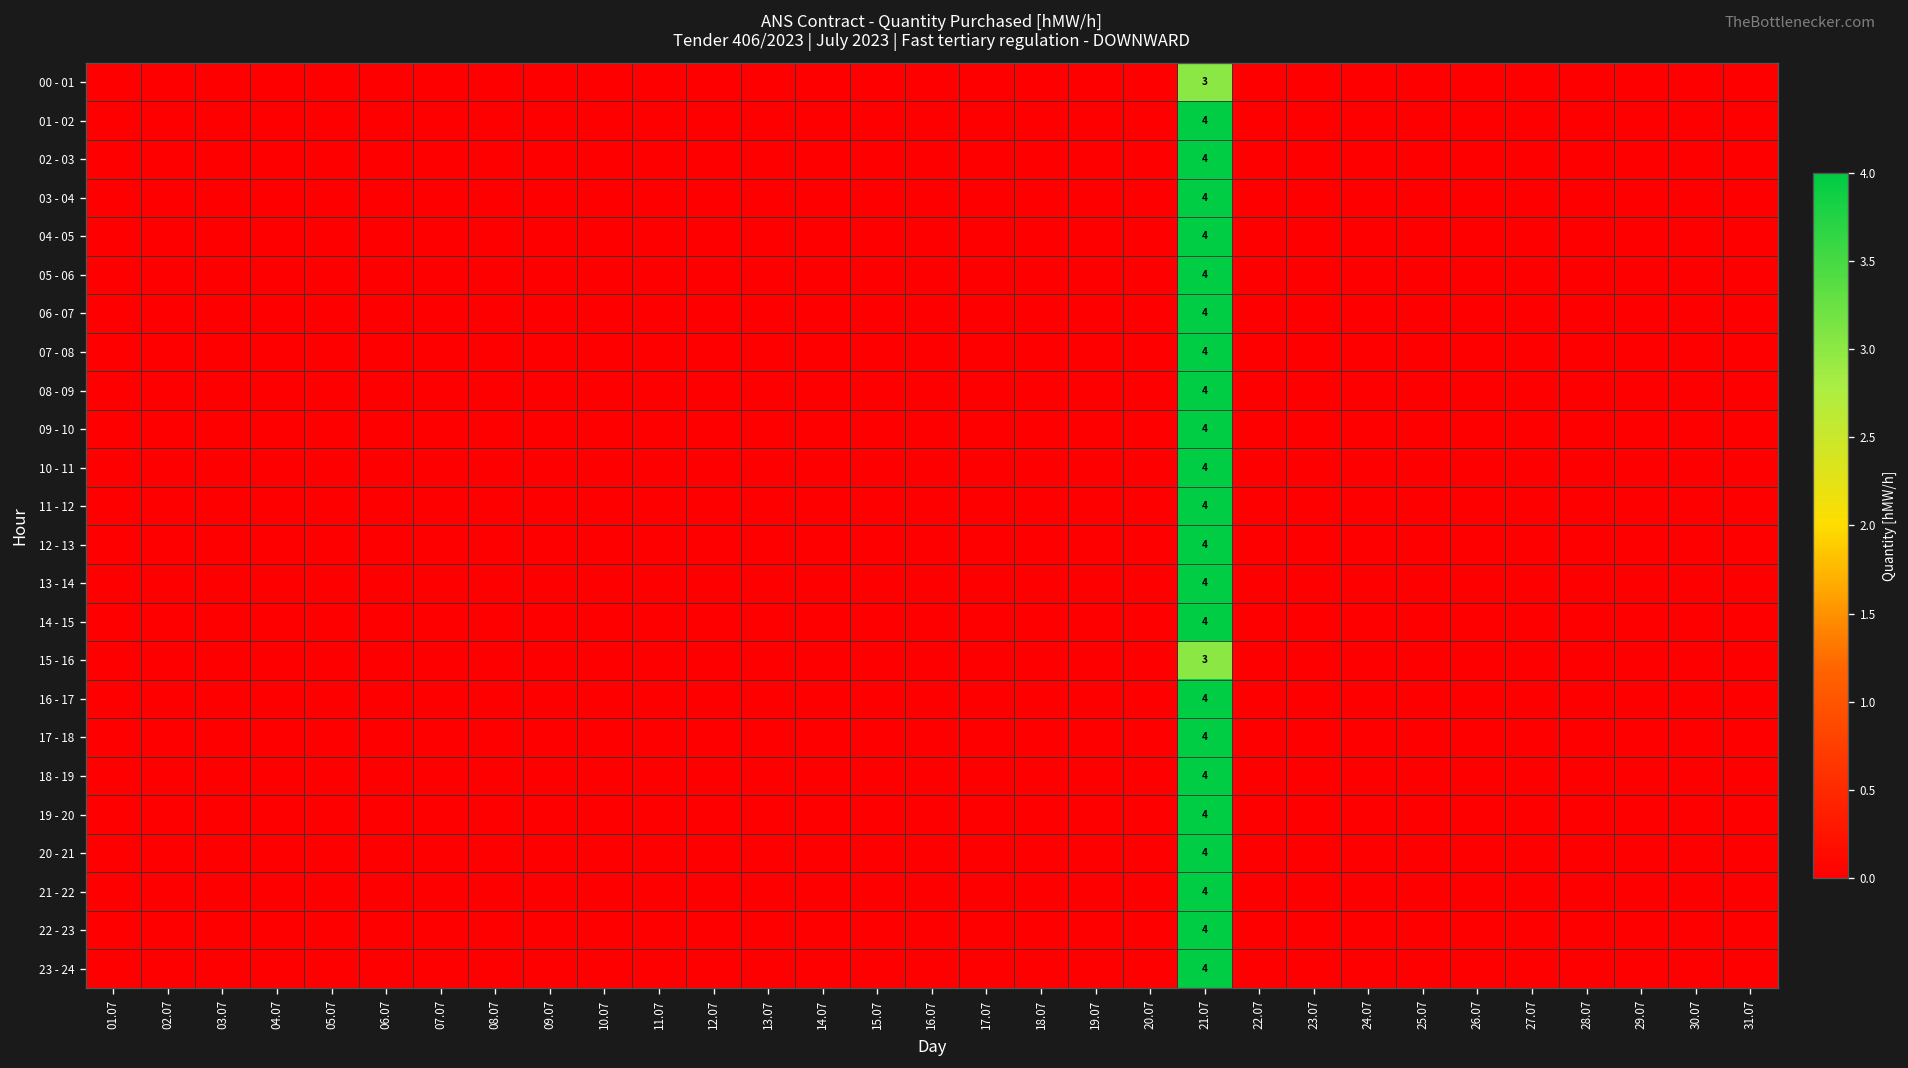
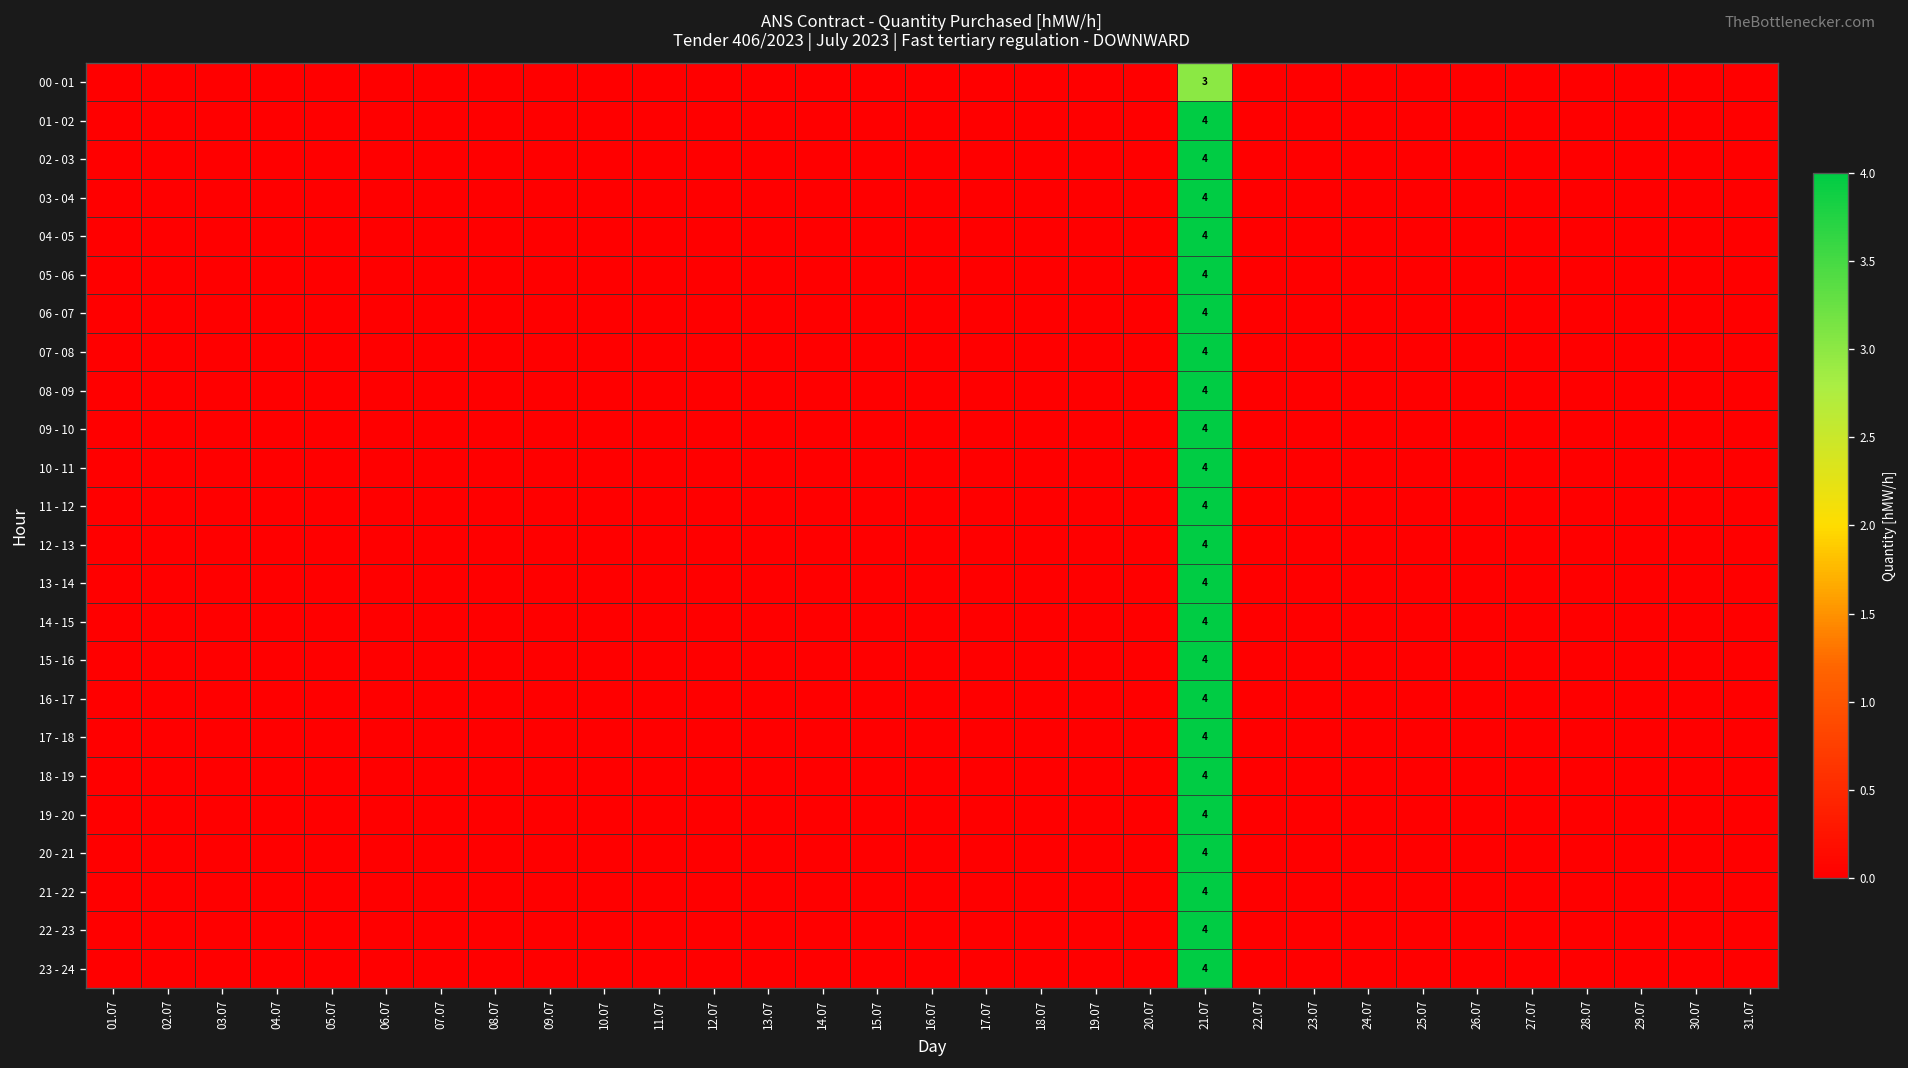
  {
    "00 - 01": {
      "21.07": 3
    },
    "01 - 02": {
      "21.07": 4
    },
    "02 - 03": {
      "21.07": 4
    },
    "03 - 04": {
      "21.07": 4
    },
    "04 - 05": {
      "21.07": 4
    },
    "05 - 06": {
      "21.07": 4
    },
    "06 - 07": {
      "21.07": 4
    },
    "07 - 08": {
      "21.07": 4
    },
    "08 - 09": {
      "21.07": 4
    },
    "09 - 10": {
      "21.07": 4
    },
    "10 - 11": {
      "21.07": 4
    },
    "11 - 12": {
      "21.07": 4
    },
    "12 - 13": {
      "21.07": 4
    },
    "13 - 14": {
      "21.07": 4
    },
    "14 - 15": {
      "21.07": 4
    },
    "15 - 16": {
-     "21.07": 3
+     "21.07": 4
    },
    "16 - 17": {
      "21.07": 4
    },
    "17 - 18": {
      "21.07": 4
    },
    "18 - 19": {
      "21.07": 4
    },
    "19 - 20": {
      "21.07": 4
    },
    "20 - 21": {
      "21.07": 4
    },
    "21 - 22": {
      "21.07": 4
    },
    "22 - 23": {
      "21.07": 4
    },
    "23 - 24": {
      "21.07": 4
    }
  }
